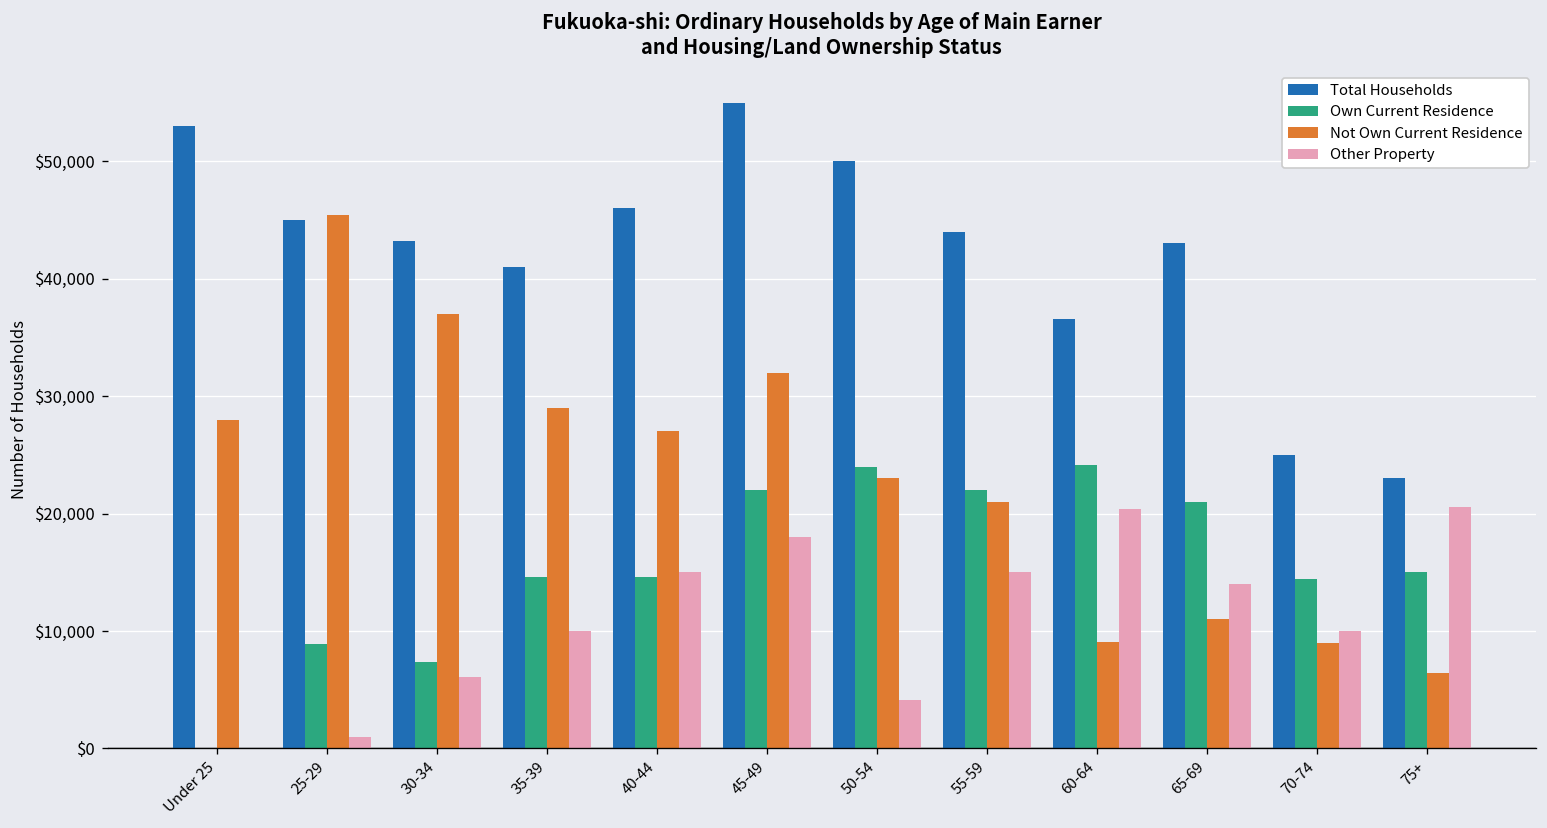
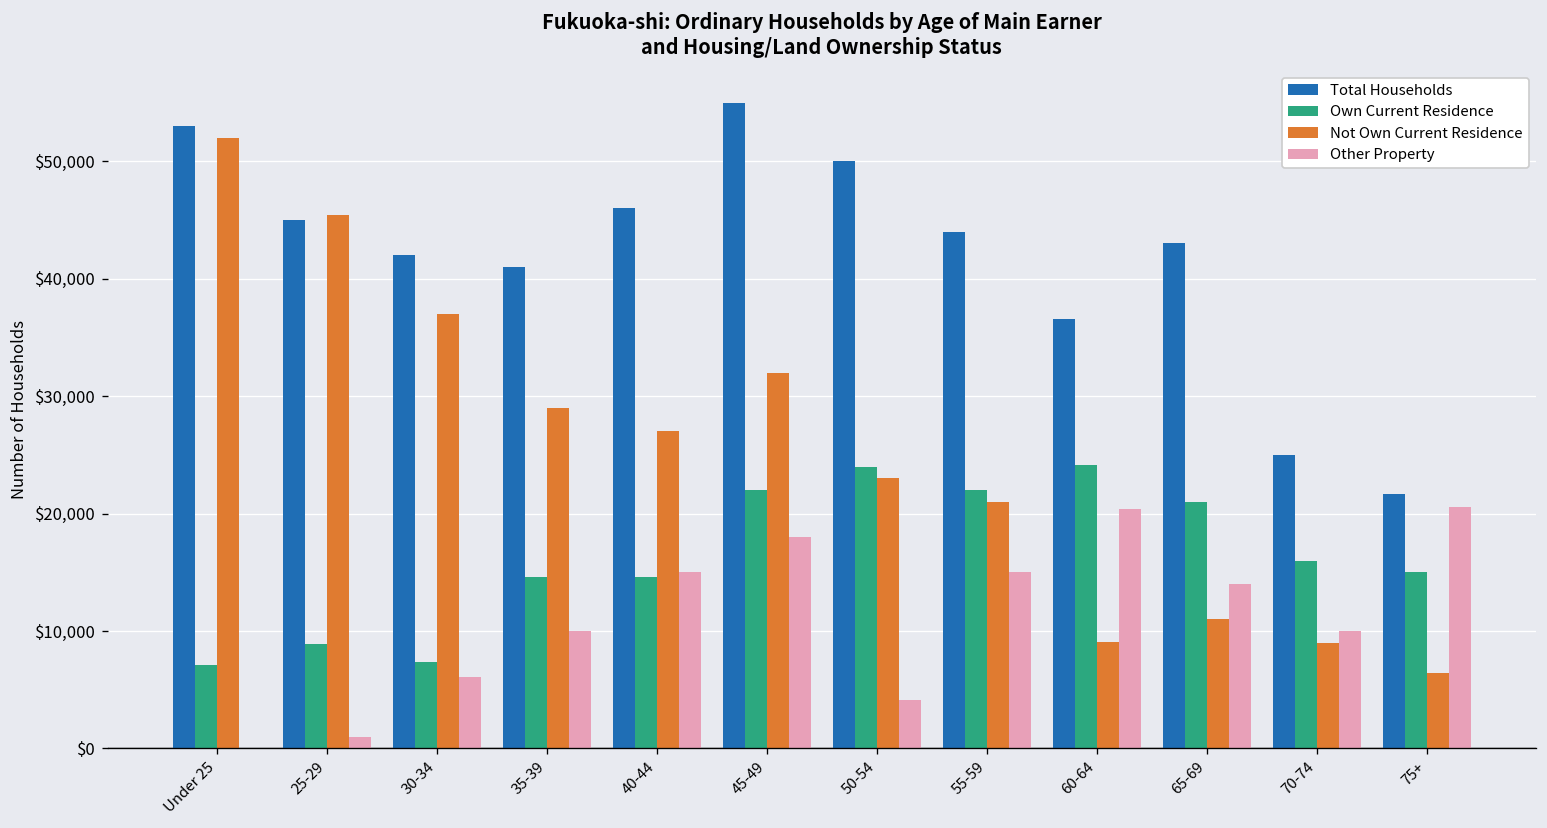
  {
    "Total Households": {
      "Under 25": "$53,000",
      "25-29": "$45,000",
-     "30-34": "$43,000",
+     "30-34": "$42,000",
      "35-39": "$41,000",
      "40-44": "$46,000",
      "45-49": "$55,000",
      "50-54": "$50,000",
      "55-59": "$44,000",
      "60-64": "$37,000",
      "65-69": "$43,000",
      "70-74": "$25,000",
-     "75+": "$23,000"
+     "75+": "$22,000"
    },
    "Own Current Residence": {
-     "Under 25": "$0",
+     "Under 25": "$7,000",
      "25-29": "$9,000",
      "30-34": "$7,000",
      "35-39": "$15,000",
      "40-44": "$15,000",
      "45-49": "$22,000",
      "50-54": "$24,000",
      "55-59": "$22,000",
      "60-64": "$24,000",
      "65-69": "$21,000",
-     "70-74": "$14,000",
+     "70-74": "$16,000",
      "75+": "$15,000"
    },
    "Not Own Current Residence": {
-     "Under 25": "$28,000",
+     "Under 25": "$52,000",
      "25-29": "$45,000",
      "30-34": "$37,000",
      "35-39": "$29,000",
      "40-44": "$27,000",
      "45-49": "$32,000",
      "50-54": "$23,000",
      "55-59": "$21,000",
      "60-64": "$9,000",
      "65-69": "$11,000",
      "70-74": "$9,000",
      "75+": "$6,000"
    },
    "Other Property": {
      "Under 25": "$0",
      "25-29": "$1,000",
      "30-34": "$6,000",
      "35-39": "$10,000",
      "40-44": "$15,000",
      "45-49": "$18,000",
      "50-54": "$4,000",
      "55-59": "$15,000",
      "60-64": "$20,000",
      "65-69": "$14,000",
      "70-74": "$10,000",
      "75+": "$21,000"
    }
  }
